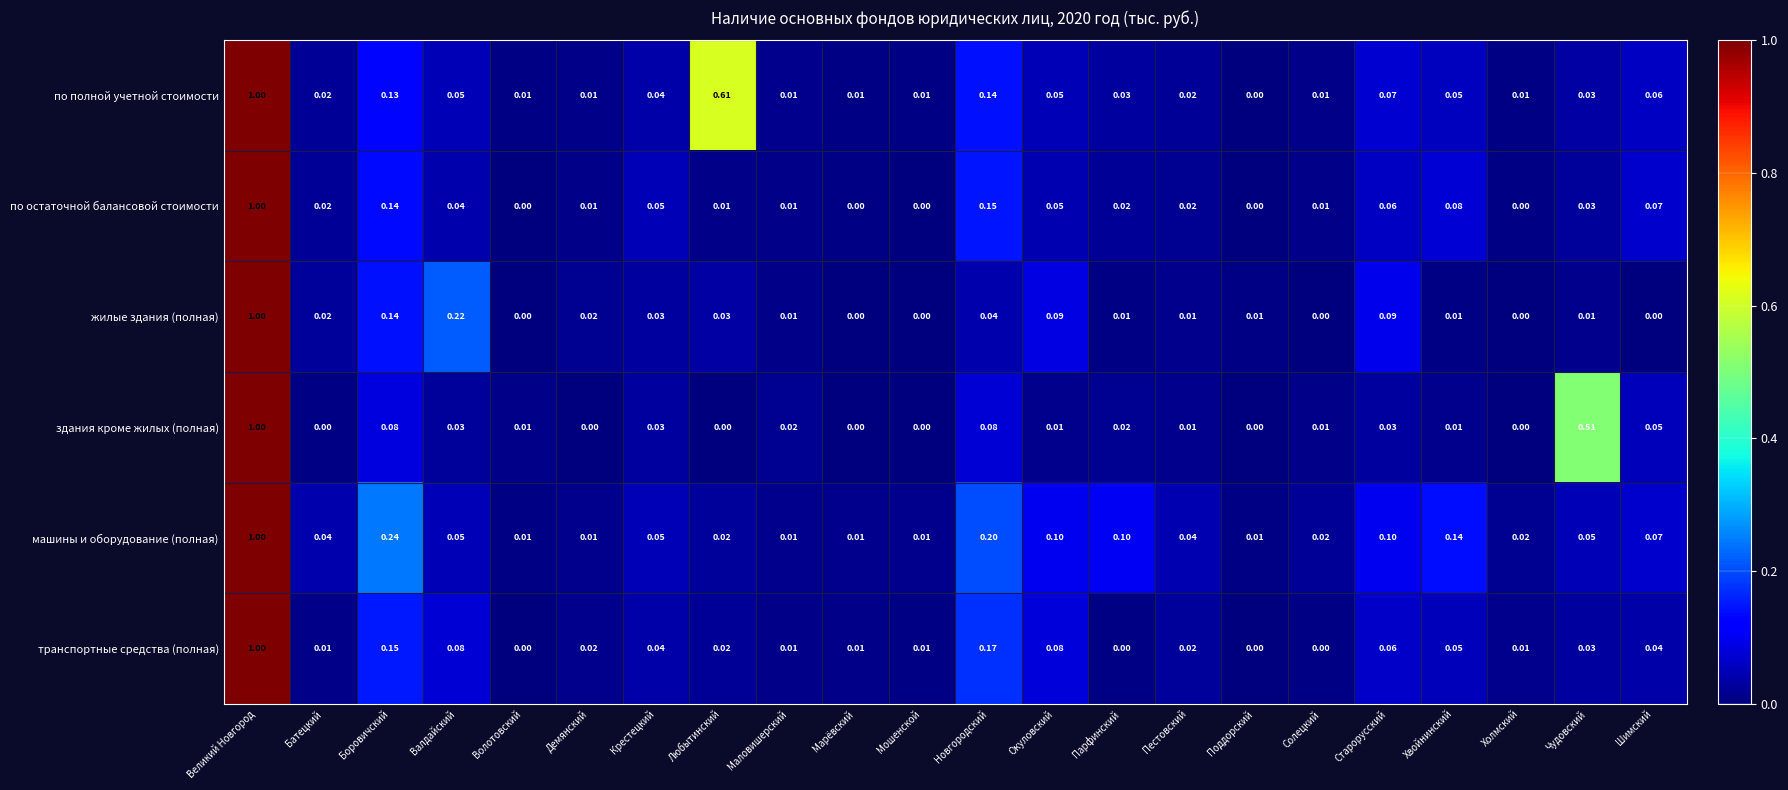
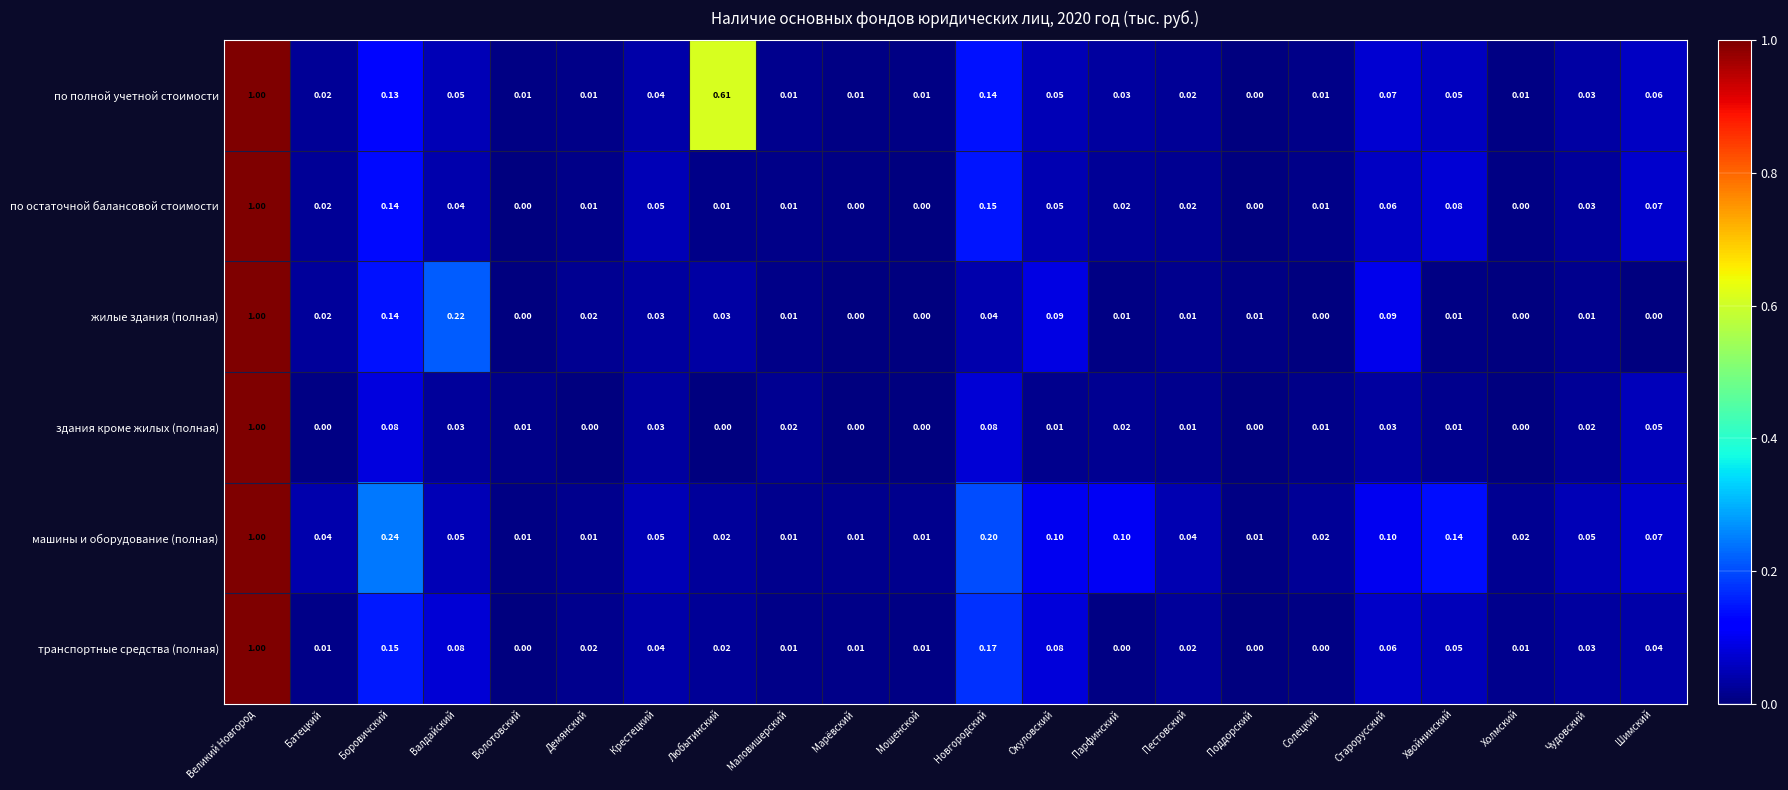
  {
    "по полной учетной стоимости": {
      "Великий Новгород": 1.00,
      "Батецкий": 0.02,
      "Боровичский": 0.13,
      "Валдайский": 0.05,
      "Волотовский": 0.01,
      "Демянский": 0.01,
      "Крестецкий": 0.04,
      "Любытинский": 0.61,
      "Маловишерский": 0.01,
      "Марёвский": 0.01,
      "Мошенской": 0.01,
      "Новгородский": 0.14,
      "Окуловский": 0.05,
      "Парфинский": 0.03,
      "Пестовский": 0.02,
      "Поддорский": 0.00,
      "Солецкий": 0.01,
      "Старорусский": 0.07,
      "Хвойнинский": 0.05,
      "Холмский": 0.01,
      "Чудовский": 0.03,
      "Шимский": 0.06
    },
    "по остаточной балансовой стоимости": {
      "Великий Новгород": 1.00,
      "Батецкий": 0.02,
      "Боровичский": 0.14,
      "Валдайский": 0.04,
      "Волотовский": 0.00,
      "Демянский": 0.01,
      "Крестецкий": 0.05,
      "Любытинский": 0.01,
      "Маловишерский": 0.01,
      "Марёвский": 0.00,
      "Мошенской": 0.00,
      "Новгородский": 0.15,
      "Окуловский": 0.05,
      "Парфинский": 0.02,
      "Пестовский": 0.02,
      "Поддорский": 0.00,
      "Солецкий": 0.01,
      "Старорусский": 0.06,
      "Хвойнинский": 0.08,
      "Холмский": 0.00,
      "Чудовский": 0.03,
      "Шимский": 0.07
    },
    "жилые здания (полная)": {
      "Великий Новгород": 1.00,
      "Батецкий": 0.02,
      "Боровичский": 0.14,
      "Валдайский": 0.22,
      "Волотовский": 0.00,
      "Демянский": 0.02,
      "Крестецкий": 0.03,
      "Любытинский": 0.03,
      "Маловишерский": 0.01,
      "Марёвский": 0.00,
      "Мошенской": 0.00,
      "Новгородский": 0.04,
      "Окуловский": 0.09,
      "Парфинский": 0.01,
      "Пестовский": 0.01,
      "Поддорский": 0.01,
      "Солецкий": 0.00,
      "Старорусский": 0.09,
      "Хвойнинский": 0.01,
      "Холмский": 0.00,
      "Чудовский": 0.01,
      "Шимский": 0.00
    },
    "здания кроме жилых (полная)": {
      "Великий Новгород": 1.00,
      "Батецкий": 0.00,
      "Боровичский": 0.08,
      "Валдайский": 0.03,
      "Волотовский": 0.01,
      "Демянский": 0.00,
      "Крестецкий": 0.03,
      "Любытинский": 0.00,
      "Маловишерский": 0.02,
      "Марёвский": 0.00,
      "Мошенской": 0.00,
      "Новгородский": 0.08,
      "Окуловский": 0.01,
      "Парфинский": 0.02,
      "Пестовский": 0.01,
      "Поддорский": 0.00,
      "Солецкий": 0.01,
      "Старорусский": 0.03,
      "Хвойнинский": 0.01,
      "Холмский": 0.00,
-     "Чудовский": 0.51,
+     "Чудовский": 0.02,
      "Шимский": 0.05
    },
    "машины и оборудование (полная)": {
      "Великий Новгород": 1.00,
      "Батецкий": 0.04,
      "Боровичский": 0.24,
      "Валдайский": 0.05,
      "Волотовский": 0.01,
      "Демянский": 0.01,
      "Крестецкий": 0.05,
      "Любытинский": 0.02,
      "Маловишерский": 0.01,
      "Марёвский": 0.01,
      "Мошенской": 0.01,
      "Новгородский": 0.20,
      "Окуловский": 0.10,
      "Парфинский": 0.10,
      "Пестовский": 0.04,
      "Поддорский": 0.01,
      "Солецкий": 0.02,
      "Старорусский": 0.10,
      "Хвойнинский": 0.14,
      "Холмский": 0.02,
      "Чудовский": 0.05,
      "Шимский": 0.07
    },
    "транспортные средства (полная)": {
      "Великий Новгород": 1.00,
      "Батецкий": 0.01,
      "Боровичский": 0.15,
      "Валдайский": 0.08,
      "Волотовский": 0.00,
      "Демянский": 0.02,
      "Крестецкий": 0.04,
      "Любытинский": 0.02,
      "Маловишерский": 0.01,
      "Марёвский": 0.01,
      "Мошенской": 0.01,
      "Новгородский": 0.17,
      "Окуловский": 0.08,
      "Парфинский": 0.00,
      "Пестовский": 0.02,
      "Поддорский": 0.00,
      "Солецкий": 0.00,
      "Старорусский": 0.06,
      "Хвойнинский": 0.05,
      "Холмский": 0.01,
      "Чудовский": 0.03,
      "Шимский": 0.04
    }
  }
